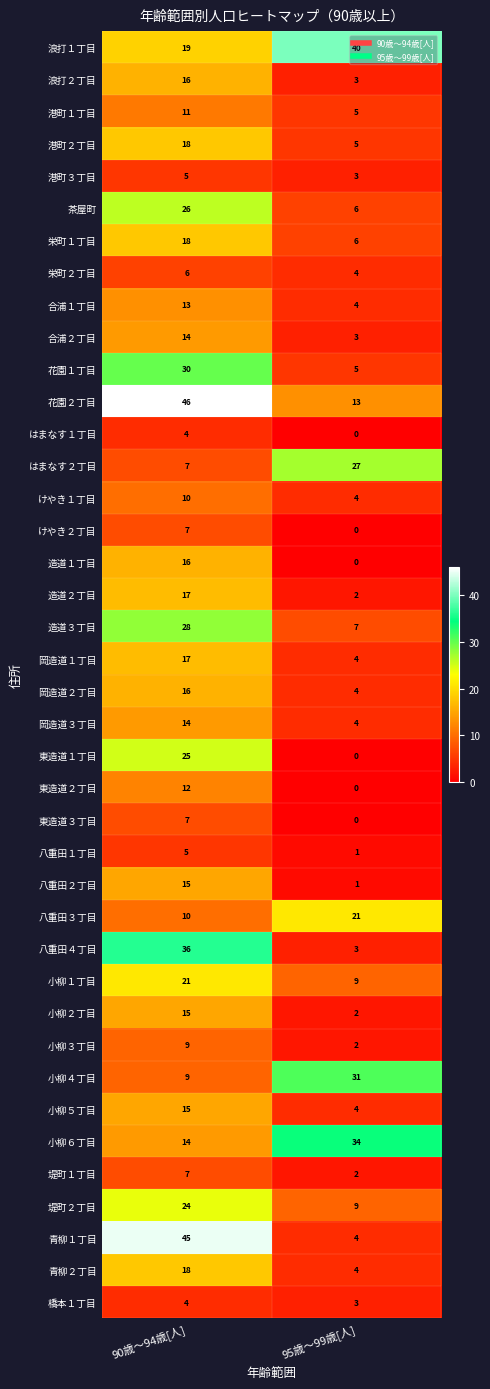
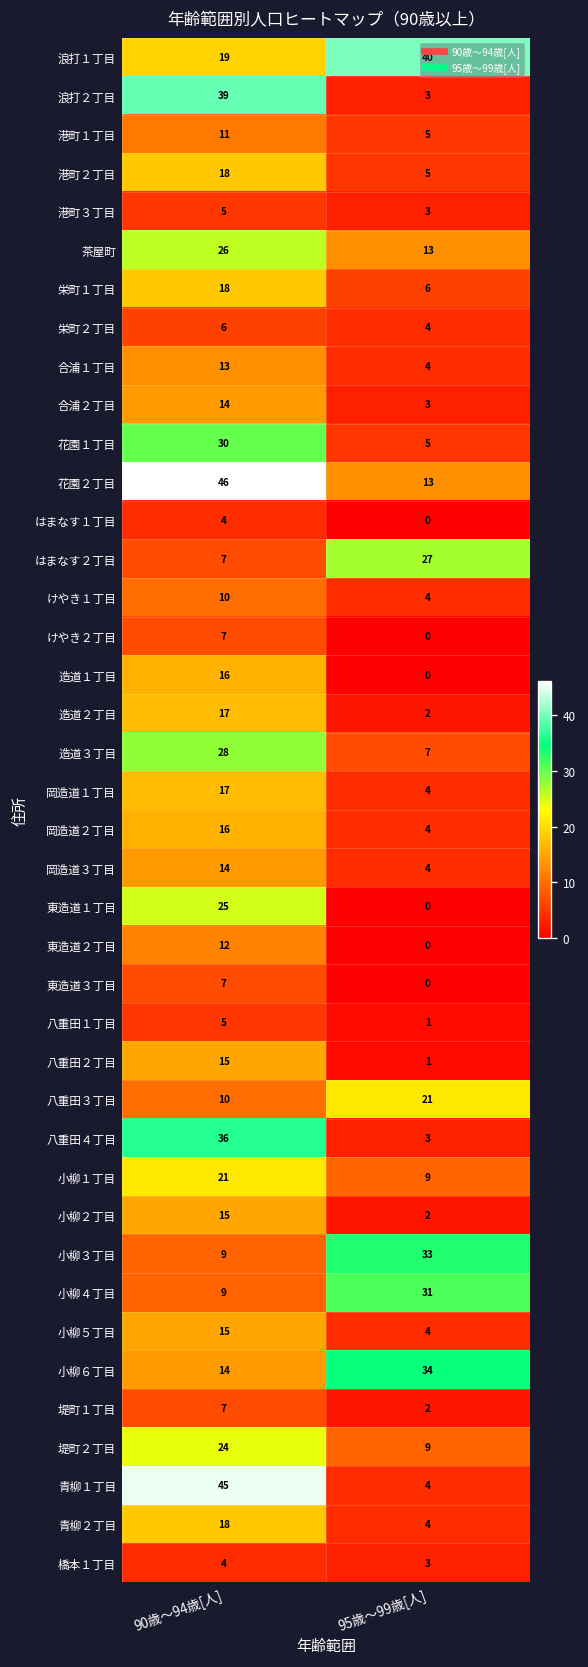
  {
    "浪打１丁目": {
      "90歳～94歳[人]": 19
    },
    "浪打２丁目": {
-     "90歳～94歳[人]": 16,
+     "90歳～94歳[人]": 39,
      "95歳～99歳[人]": 3
    },
    "港町１丁目": {
      "90歳～94歳[人]": 11,
      "95歳～99歳[人]": 5
    },
    "港町２丁目": {
      "90歳～94歳[人]": 18,
      "95歳～99歳[人]": 5
    },
    "港町３丁目": {
      "90歳～94歳[人]": 5,
      "95歳～99歳[人]": 3
    },
    "茶屋町": {
      "90歳～94歳[人]": 26,
-     "95歳～99歳[人]": 6
+     "95歳～99歳[人]": 13
    },
    "栄町１丁目": {
      "90歳～94歳[人]": 18,
      "95歳～99歳[人]": 6
    },
    "栄町２丁目": {
      "90歳～94歳[人]": 6,
      "95歳～99歳[人]": 4
    },
    "合浦１丁目": {
      "90歳～94歳[人]": 13,
      "95歳～99歳[人]": 4
    },
    "合浦２丁目": {
      "90歳～94歳[人]": 14,
      "95歳～99歳[人]": 3
    },
    "花園１丁目": {
      "90歳～94歳[人]": 30,
      "95歳～99歳[人]": 5
    },
    "花園２丁目": {
      "90歳～94歳[人]": 46,
      "95歳～99歳[人]": 13
    },
    "はまなす１丁目": {
      "90歳～94歳[人]": 4,
      "95歳～99歳[人]": 0
    },
    "はまなす２丁目": {
      "90歳～94歳[人]": 7,
      "95歳～99歳[人]": 27
    },
    "けやき１丁目": {
      "90歳～94歳[人]": 10,
      "95歳～99歳[人]": 4
    },
    "けやき２丁目": {
      "90歳～94歳[人]": 7,
      "95歳～99歳[人]": 0
    },
    "造道１丁目": {
      "90歳～94歳[人]": 16,
      "95歳～99歳[人]": 0
    },
    "造道２丁目": {
      "90歳～94歳[人]": 17,
      "95歳～99歳[人]": 2
    },
    "造道３丁目": {
      "90歳～94歳[人]": 28,
      "95歳～99歳[人]": 7
    },
    "岡造道１丁目": {
      "90歳～94歳[人]": 17,
      "95歳～99歳[人]": 4
    },
    "岡造道２丁目": {
      "90歳～94歳[人]": 16,
      "95歳～99歳[人]": 4
    },
    "岡造道３丁目": {
      "90歳～94歳[人]": 14,
      "95歳～99歳[人]": 4
    },
    "東造道１丁目": {
      "90歳～94歳[人]": 25,
      "95歳～99歳[人]": 0
    },
    "東造道２丁目": {
      "90歳～94歳[人]": 12,
      "95歳～99歳[人]": 0
    },
    "東造道３丁目": {
      "90歳～94歳[人]": 7,
      "95歳～99歳[人]": 0
    },
    "八重田１丁目": {
      "90歳～94歳[人]": 5,
      "95歳～99歳[人]": 1
    },
    "八重田２丁目": {
      "90歳～94歳[人]": 15,
      "95歳～99歳[人]": 1
    },
    "八重田３丁目": {
      "90歳～94歳[人]": 10,
      "95歳～99歳[人]": 21
    },
    "八重田４丁目": {
      "90歳～94歳[人]": 36,
      "95歳～99歳[人]": 3
    },
    "小柳１丁目": {
      "90歳～94歳[人]": 21,
      "95歳～99歳[人]": 9
    },
    "小柳２丁目": {
      "90歳～94歳[人]": 15,
      "95歳～99歳[人]": 2
    },
    "小柳３丁目": {
      "90歳～94歳[人]": 9,
-     "95歳～99歳[人]": 2
+     "95歳～99歳[人]": 33
    },
    "小柳４丁目": {
      "90歳～94歳[人]": 9,
      "95歳～99歳[人]": 31
    },
    "小柳５丁目": {
      "90歳～94歳[人]": 15,
      "95歳～99歳[人]": 4
    },
    "小柳６丁目": {
      "90歳～94歳[人]": 14,
      "95歳～99歳[人]": 34
    },
    "堤町１丁目": {
      "90歳～94歳[人]": 7,
      "95歳～99歳[人]": 2
    },
    "堤町２丁目": {
      "90歳～94歳[人]": 24,
      "95歳～99歳[人]": 9
    },
    "青柳１丁目": {
      "90歳～94歳[人]": 45,
      "95歳～99歳[人]": 4
    },
    "青柳２丁目": {
      "90歳～94歳[人]": 18,
      "95歳～99歳[人]": 4
    },
    "橋本１丁目": {
      "90歳～94歳[人]": 4,
      "95歳～99歳[人]": 3
    }
  }
